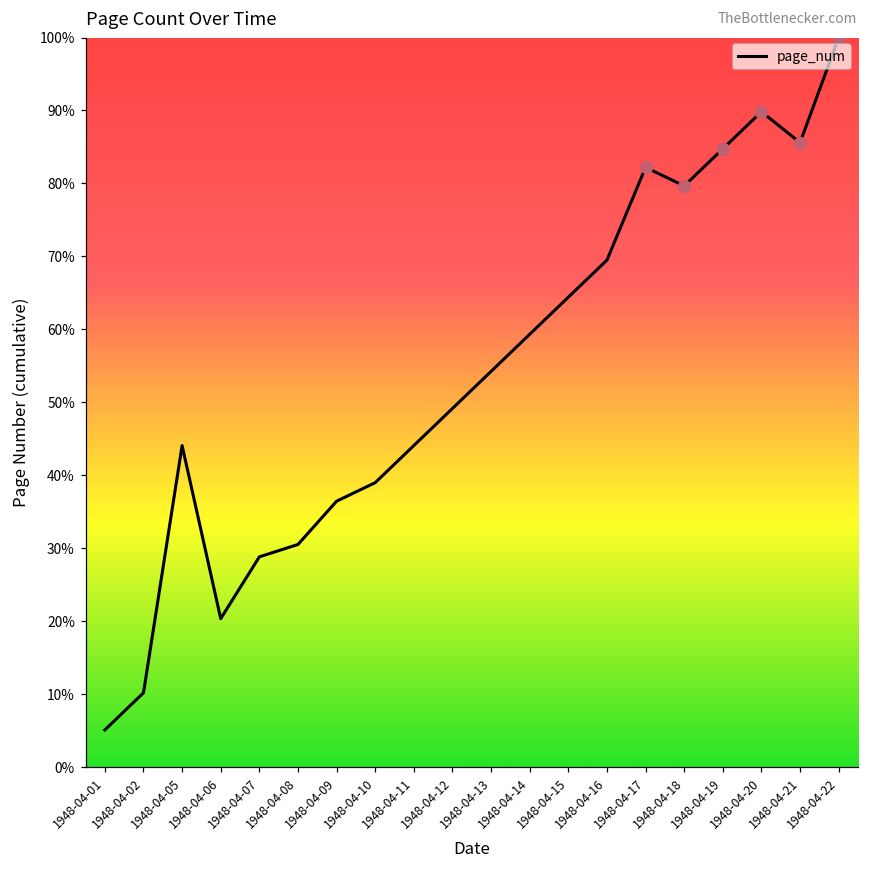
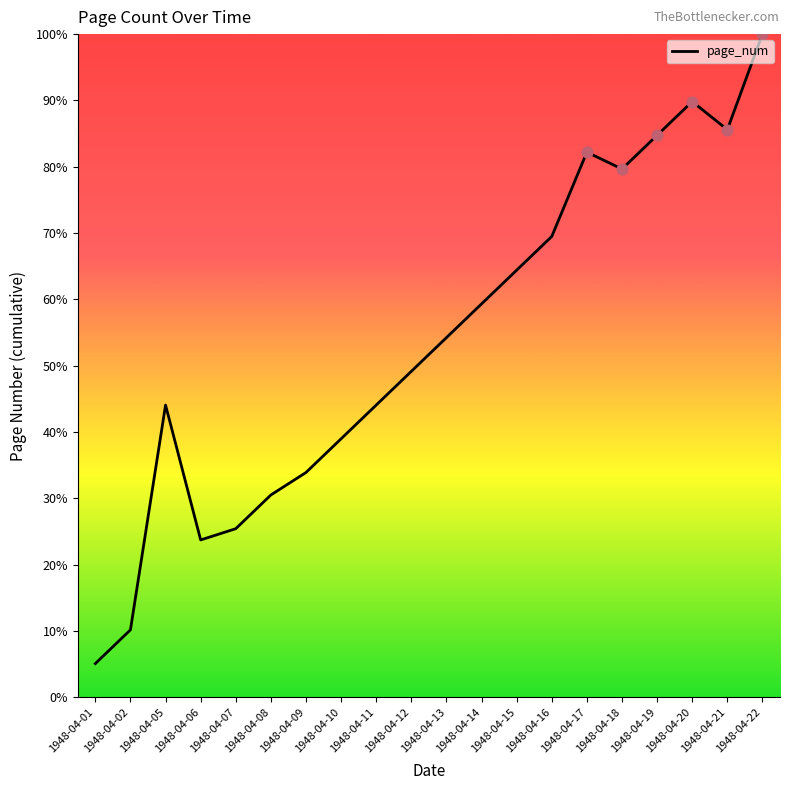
  {
    "page_num": {
      "1948-04-01": "5%",
      "1948-04-02": "10%",
      "1948-04-05": "44%",
-     "1948-04-06": "20%",
-     "1948-04-07": "29%",
+     "1948-04-06": "24%",
+     "1948-04-07": "25%",
      "1948-04-08": "31%",
-     "1948-04-09": "36%",
+     "1948-04-09": "34%",
      "1948-04-10": "39%",
      "1948-04-11": "44%",
      "1948-04-12": "49%",
      "1948-04-13": "54%",
      "1948-04-14": "59%",
      "1948-04-15": "64%",
      "1948-04-16": "69%"
    }
  }
